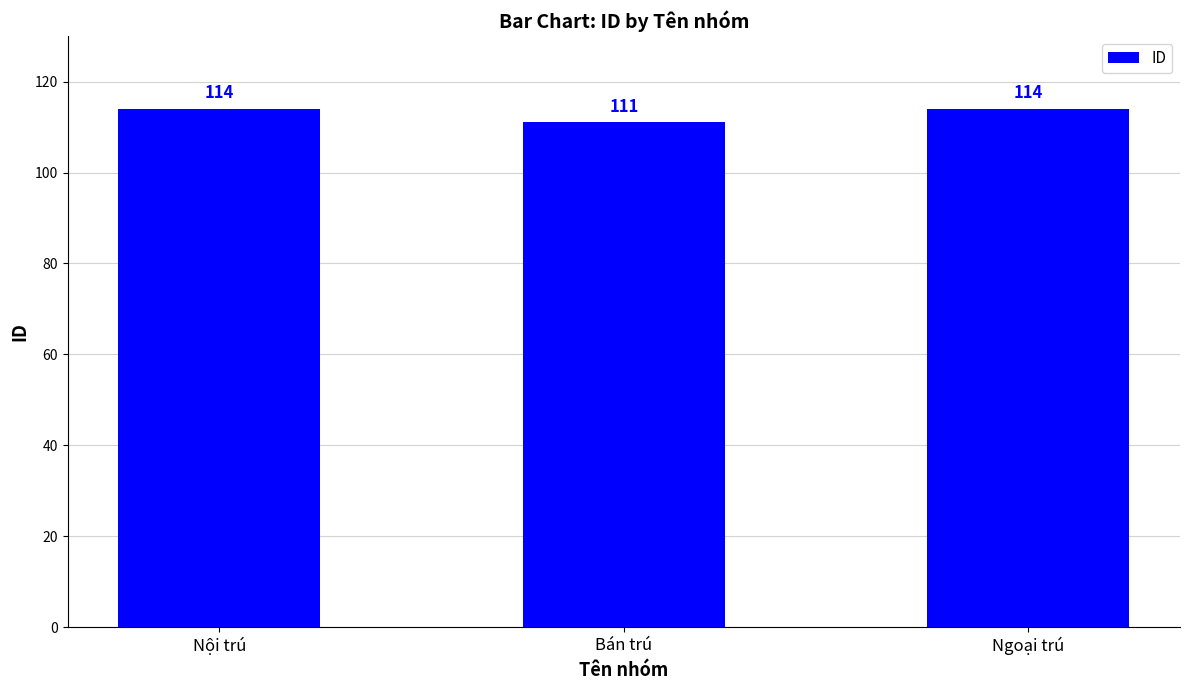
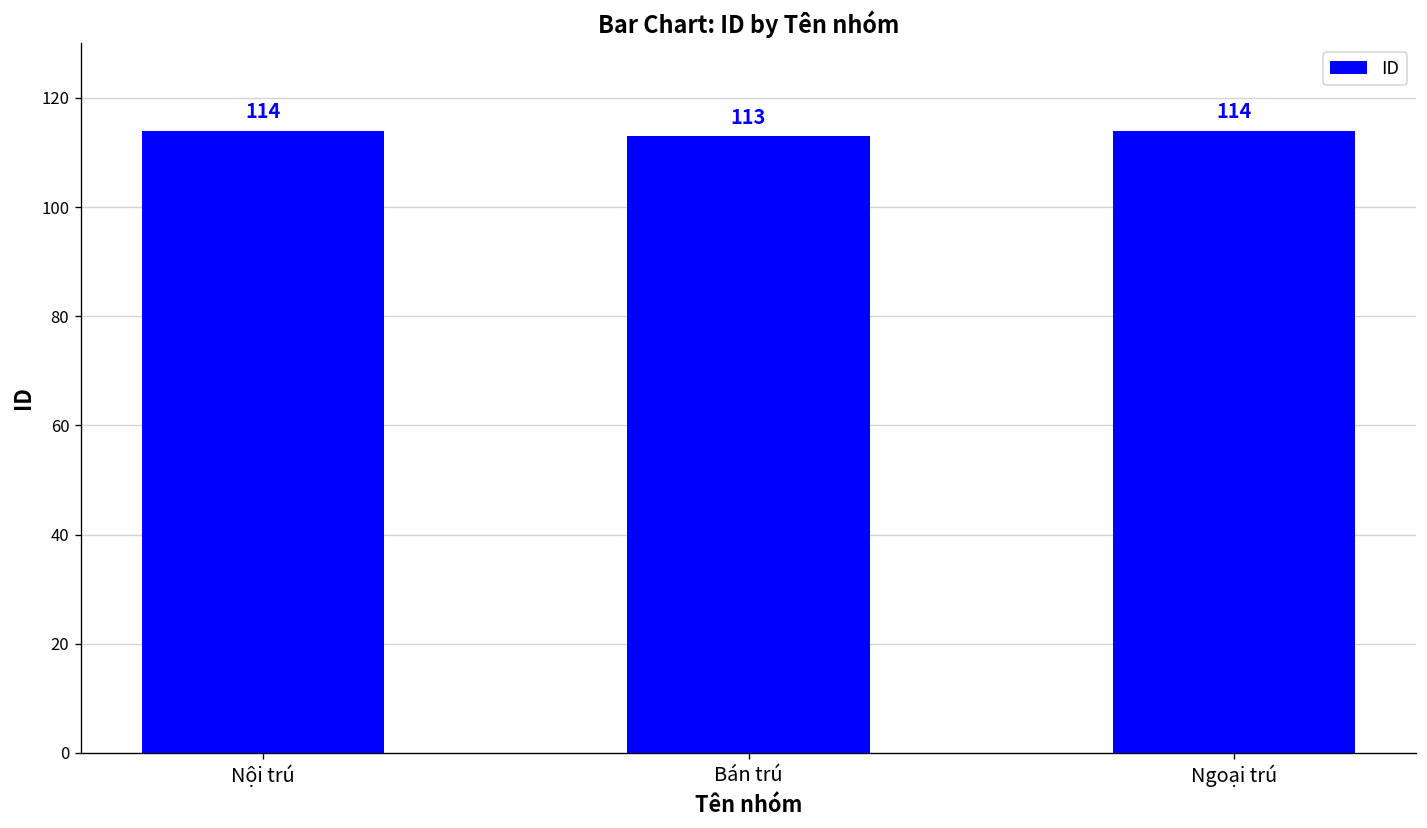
  {
    "Nội trú": 114,
-   "Bán trú": 111,
+   "Bán trú": 113,
    "Ngoại trú": 114
  }
